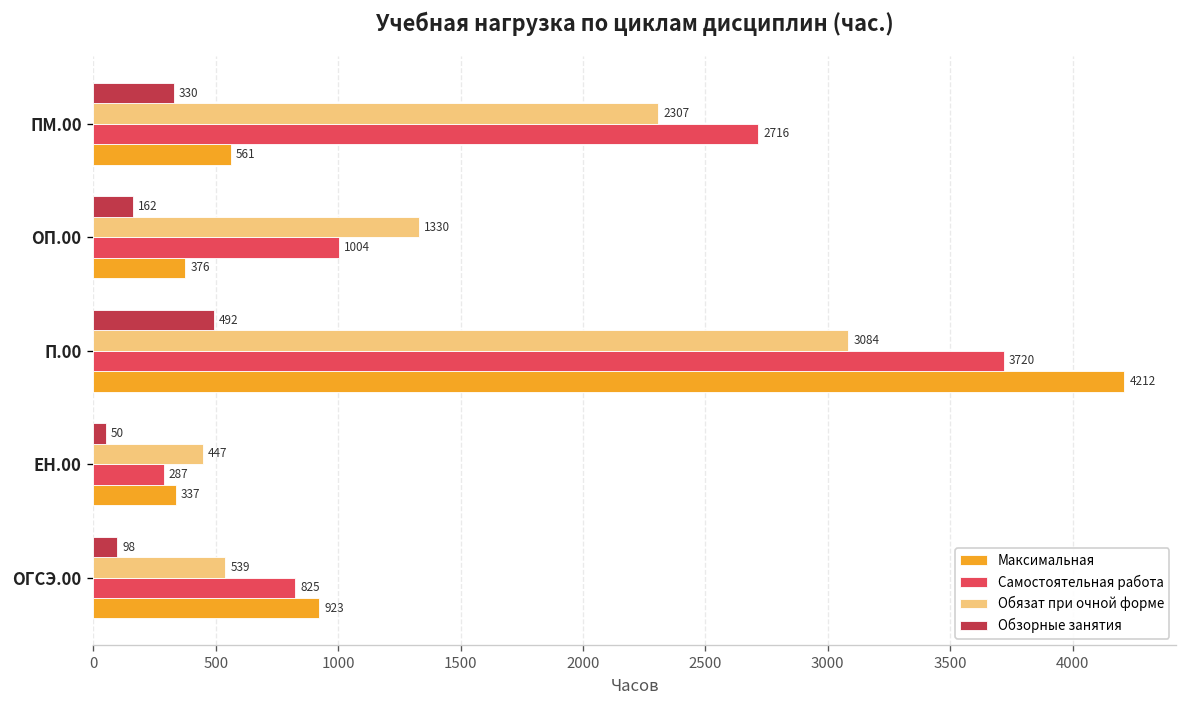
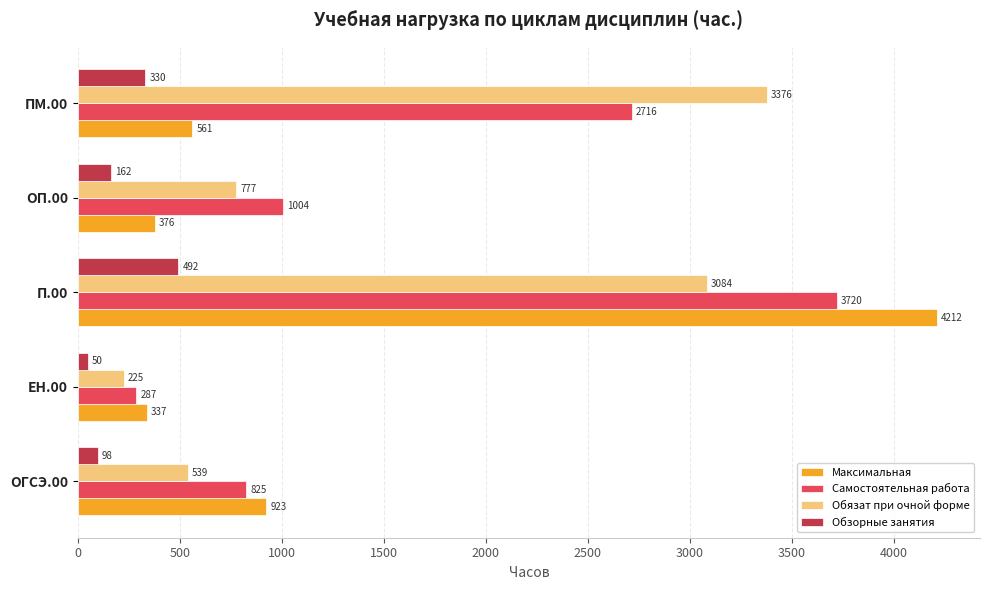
  {
    "Максимальная": {
      "ПМ.00": 561,
      "ОП.00": 376,
      "П.00": 4212,
      "ЕН.00": 337,
      "ОГСЭ.00": 923
    },
    "Обязат при очной форме": {
-     "ПМ.00": 2307,
-     "ОП.00": 1330,
+     "ПМ.00": 3376,
+     "ОП.00": 777,
      "П.00": 3084,
-     "ЕН.00": 447,
+     "ЕН.00": 225,
      "ОГСЭ.00": 539
    }
  }
